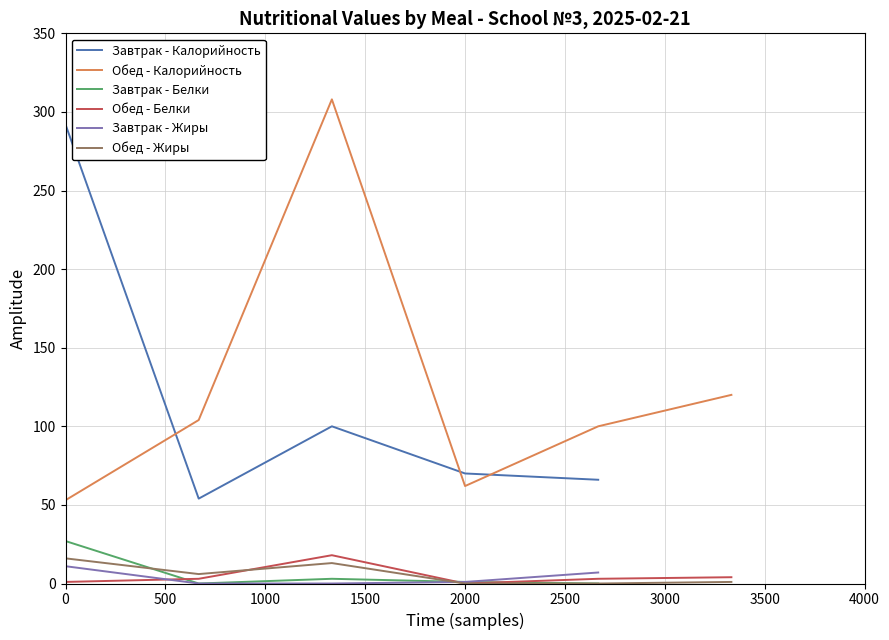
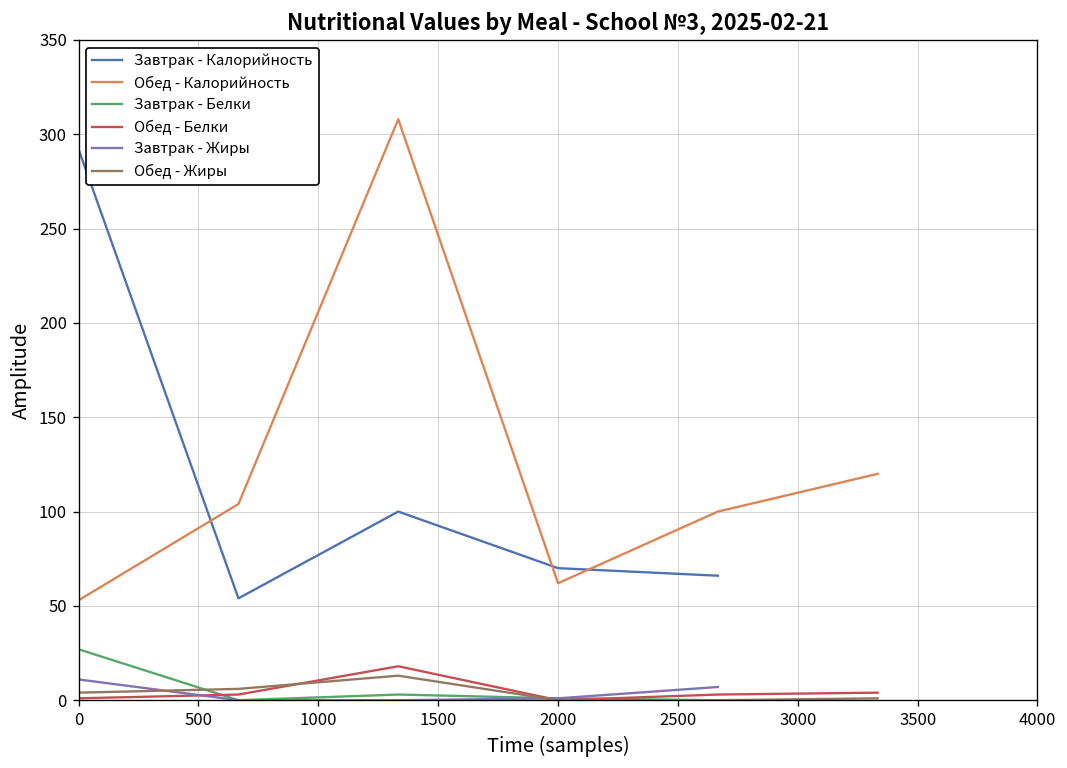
  {
    "Завтрак - Белки": {
      "0": 27
    },
    "Обед - Жиры": {
-     "0": 16
+     "0": 4
    }
  }
